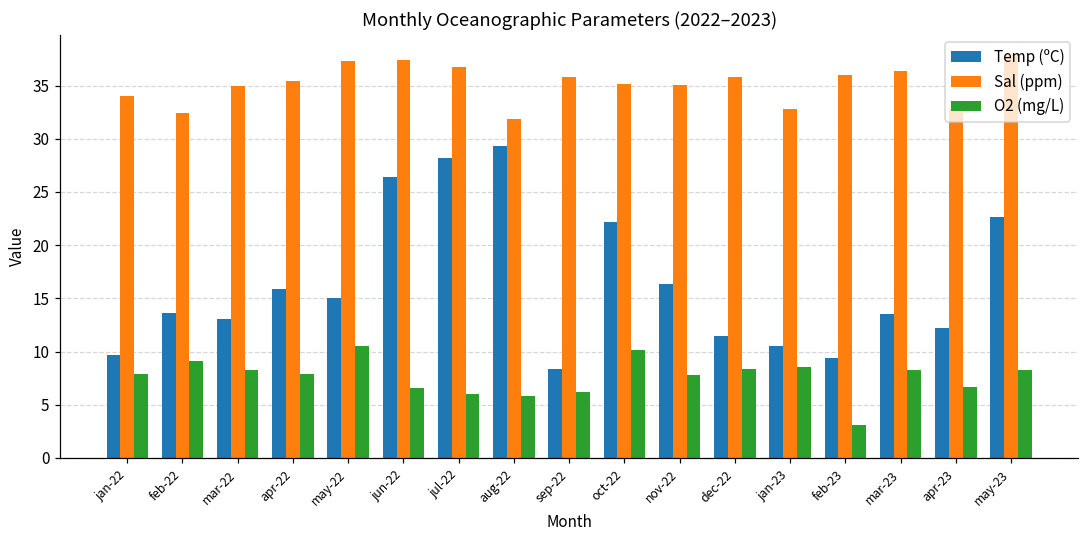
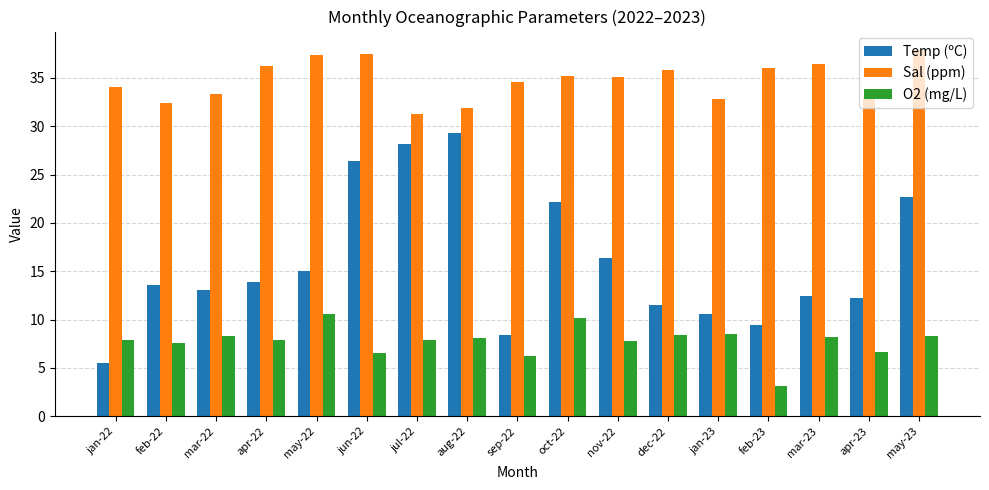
  {
    "Temp (ºC)": {
-     "jan-22": 10,
+     "jan-22": 5,
      "feb-22": 14,
      "mar-22": 13,
-     "apr-22": 16,
+     "apr-22": 14,
      "may-22": 15,
      "jun-22": 26,
      "jul-22": 28,
      "aug-22": 29,
      "sep-22": 8,
      "oct-22": 22,
      "nov-22": 16,
      "dec-22": 11,
      "jan-23": 11,
      "feb-23": 9,
-     "mar-23": 13,
+     "mar-23": 12,
      "apr-23": 12,
      "may-23": 23
    },
    "Sal (ppm)": {
      "jan-22": 34,
      "feb-22": 32,
-     "mar-22": 35,
-     "apr-22": 35,
+     "mar-22": 33,
+     "apr-22": 36,
      "may-22": 37,
      "jun-22": 37,
-     "jul-22": 37,
+     "jul-22": 31,
      "aug-22": 32,
-     "sep-22": 36,
+     "sep-22": 35,
      "oct-22": 35,
      "nov-22": 35,
      "dec-22": 36,
      "jan-23": 33,
      "feb-23": 36,
      "mar-23": 36
    },
    "O2 (mg/L)": {
      "jan-22": 8,
-     "feb-22": 9,
+     "feb-22": 8,
      "mar-22": 8,
      "apr-22": 8,
      "may-22": 11,
      "jun-22": 7,
-     "jul-22": 6,
-     "aug-22": 6,
+     "jul-22": 8,
+     "aug-22": 8,
      "sep-22": 6,
      "oct-22": 10,
      "nov-22": 8,
      "dec-22": 8,
      "jan-23": 9,
      "feb-23": 3,
      "mar-23": 8,
      "apr-23": 7,
      "may-23": 8
    }
  }
